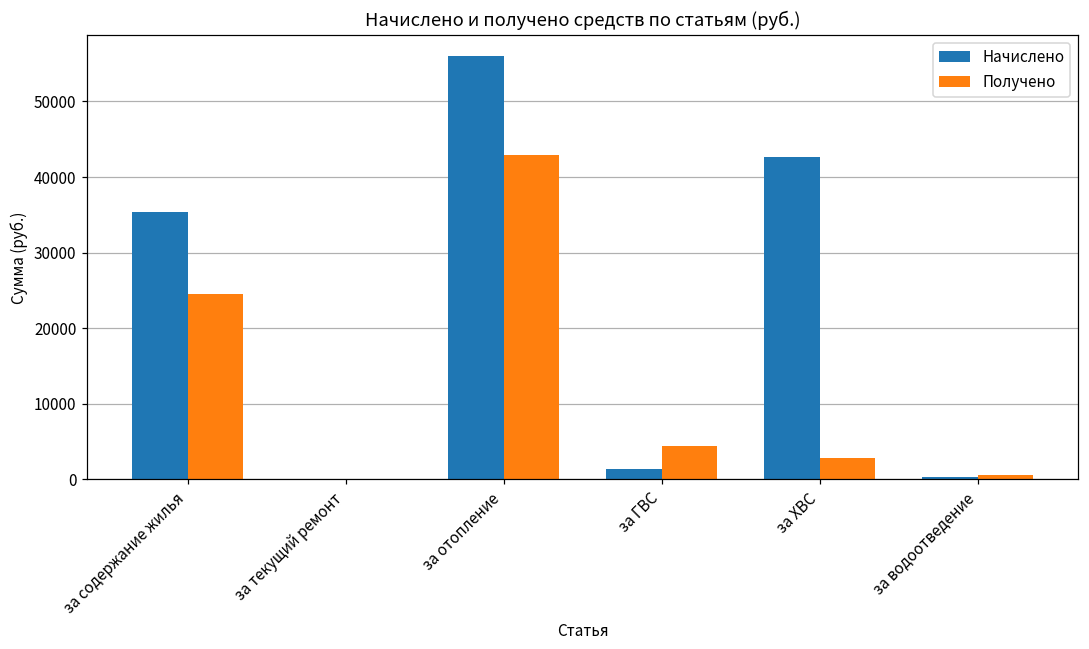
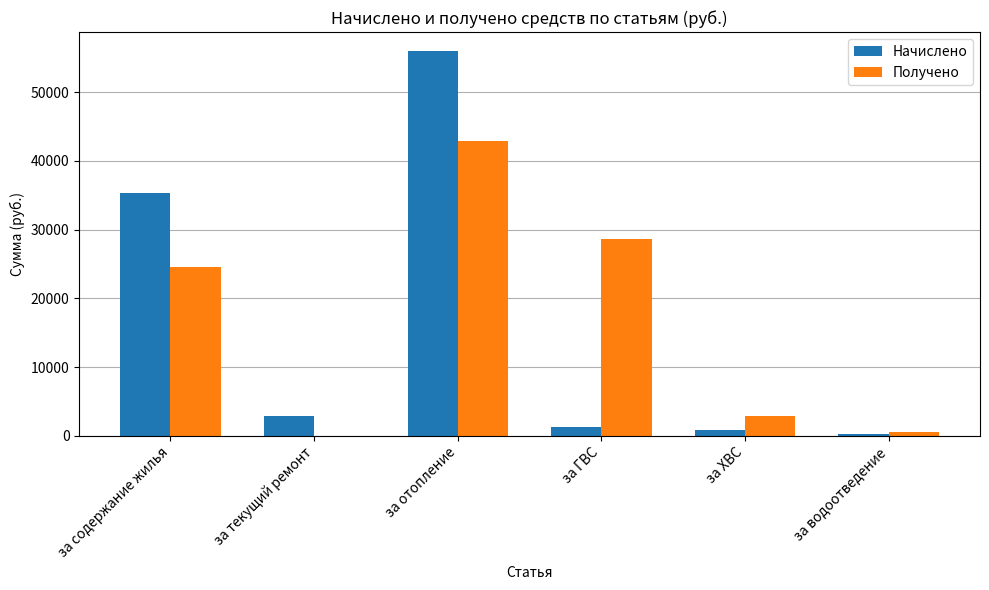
  {
    "Начислено": {
      "за содержание жилья": 35000,
-     "за текущий ремонт": 0,
+     "за текущий ремонт": 3000,
      "за отопление": 56000,
      "за ГВС": 1000,
-     "за ХВС": 43000
+     "за ХВС": 1000
    },
    "Получено": {
      "за содержание жилья": 25000,
      "за текущий ремонт": 0,
      "за отопление": 43000,
-     "за ГВС": 4000,
+     "за ГВС": 29000,
      "за ХВС": 3000,
      "за водоотведение": 1000
    }
  }
